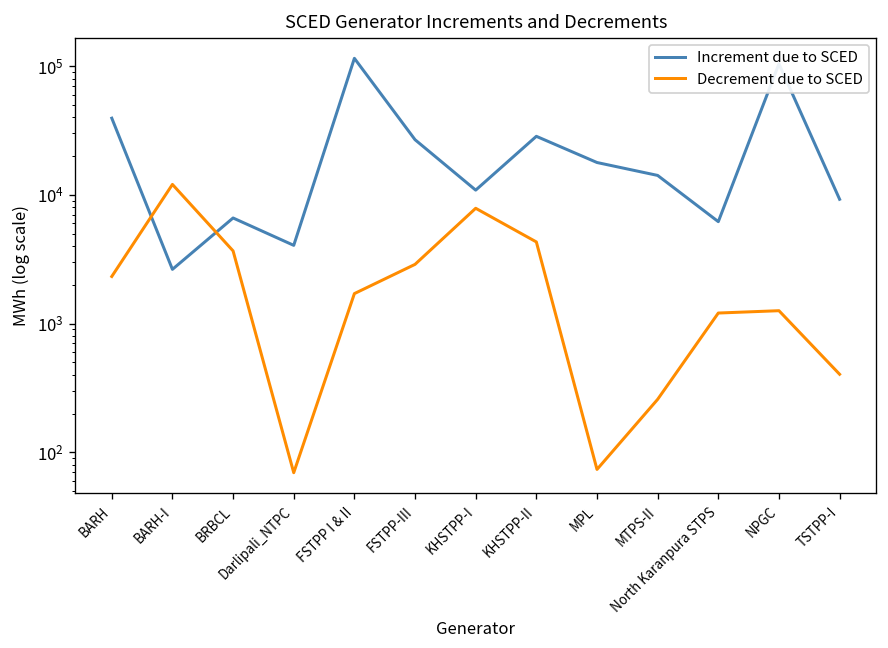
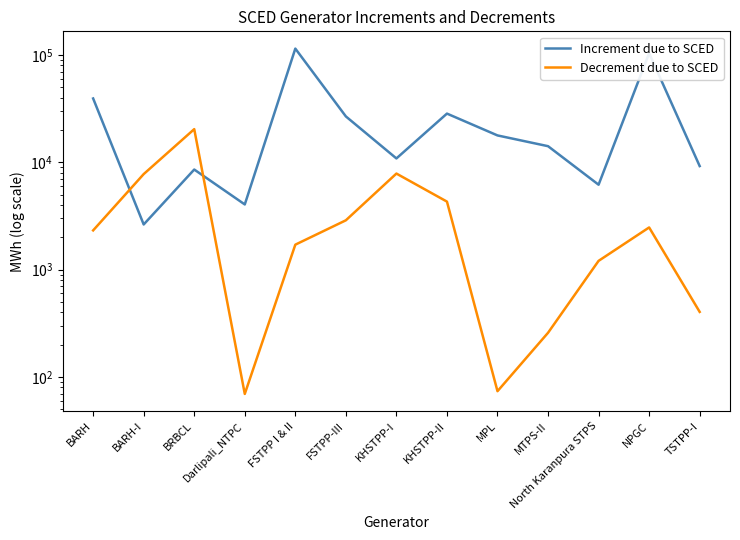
  {
    "Increment due to SCED": {
      "BARH": 39000,
      "BARH-I": 2600,
-     "BRBCL": 7000,
+     "BRBCL": 9000,
      "Darlipali_NTPC": 4100,
      "FSTPP I & II": 110000,
      "FSTPP-III": 27000,
      "KHSTPP-I": 11000,
      "KHSTPP-II": 28000,
      "MPL": 18000,
      "MTPS-II": 14000,
      "North Karanpura STPS": 6000,
      "TSTPP-I": 9000
    },
    "Decrement due to SCED": {
      "BARH": 2300,
-     "BARH-I": 12000,
-     "BRBCL": 3700,
+     "BARH-I": 8000,
+     "BRBCL": 20000,
      "Darlipali_NTPC": 70,
      "FSTPP I & II": 1700,
      "FSTPP-III": 2900,
      "KHSTPP-I": 8000,
      "KHSTPP-II": 4300,
      "MPL": 70,
      "MTPS-II": 260,
      "North Karanpura STPS": 1200,
-     "NPGC": 1300,
+     "NPGC": 2500,
      "TSTPP-I": 400
    }
  }
